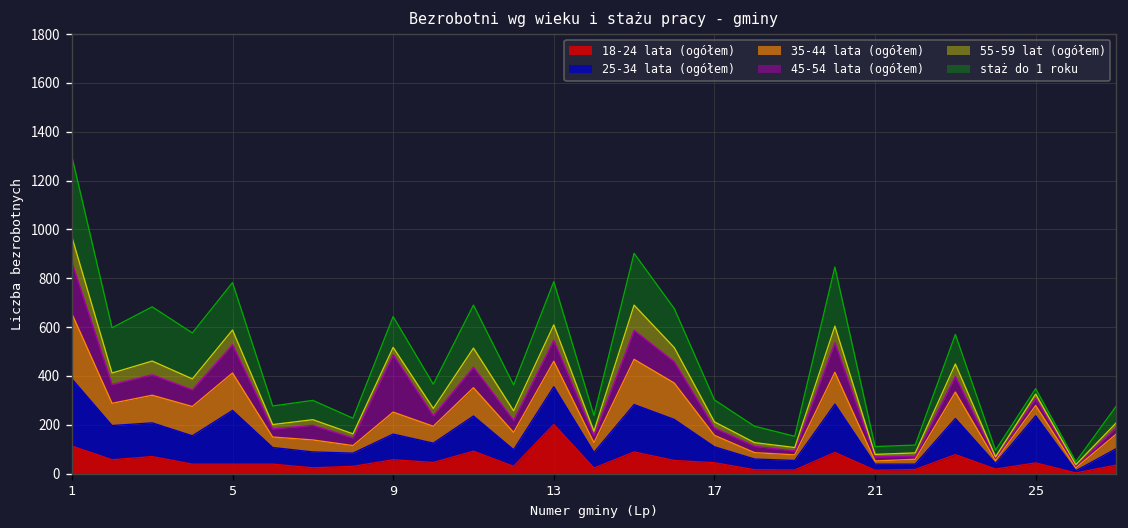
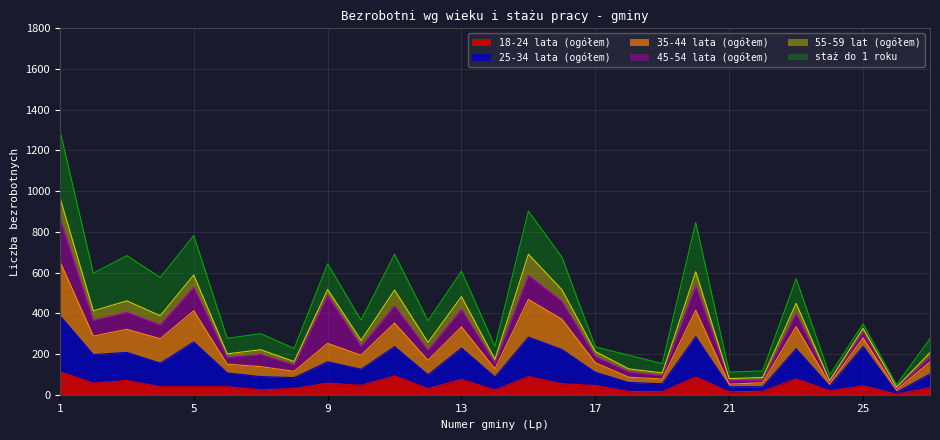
  {
    "18-24 lata (ogółem)": {
      "1": 110,
      "5": 40,
      "9": 60,
-     "13": 200,
+     "13": 80,
      "17": 50,
      "21": 10,
      "25": 40
    },
    "25-34 lata (ogółem)": {
      "1": 280,
      "5": 220,
      "9": 110,
      "13": 150,
      "17": 70,
      "21": 30,
      "25": 190
    },
    "35-44 lata (ogółem)": {
      "1": 270,
      "5": 150,
      "9": 90,
      "13": 100,
      "17": 50,
      "21": 10,
      "25": 40
    },
    "45-54 lata (ogółem)": {
      "1": 210,
      "5": 120,
      "9": 240,
      "13": 90,
      "17": 30,
      "25": 30
    },
    "55-59 lat (ogółem)": {
      "1": 100,
      "5": 60,
      "9": 30,
      "13": 60,
      "17": 30,
      "25": 20
    },
    "staż do 1 roku": {
      "1": 330,
      "5": 190,
      "9": 130,
-     "13": 180,
-     "17": 90,
+     "13": 130,
+     "17": 20,
      "21": 30,
      "25": 20
    }
  }
